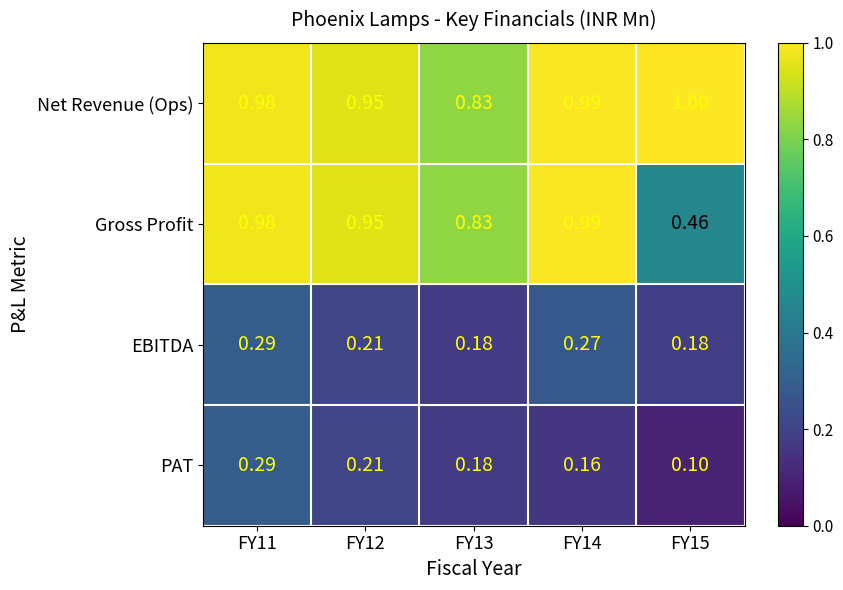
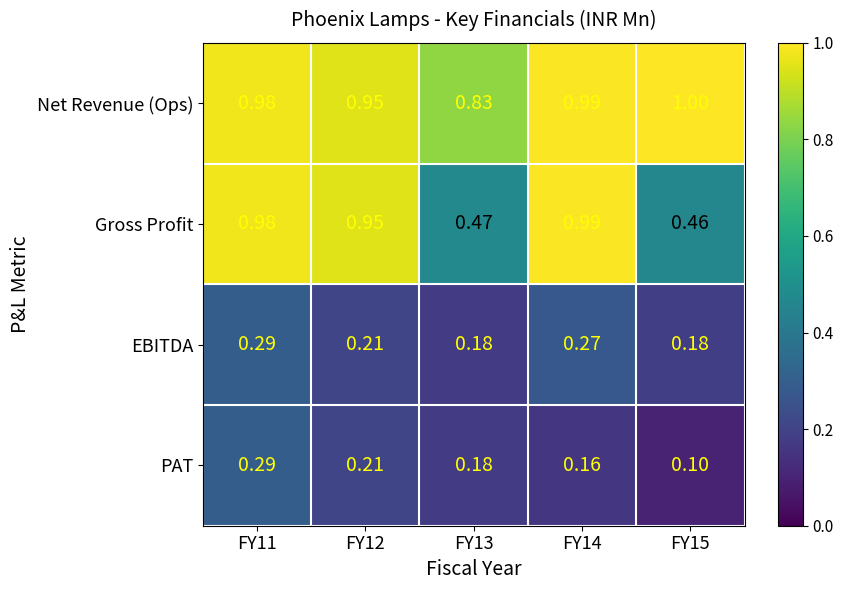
  {
    "Net Revenue (Ops)": {
      "FY13": 0.83
    },
    "Gross Profit": {
-     "FY13": 0.83,
+     "FY13": 0.47,
      "FY15": 0.46
    },
    "EBITDA": {
      "FY11": 0.29,
      "FY12": 0.21,
      "FY13": 0.18,
      "FY14": 0.27,
      "FY15": 0.18
    },
    "PAT": {
      "FY11": 0.29,
      "FY12": 0.21,
      "FY13": 0.18,
      "FY14": 0.16,
      "FY15": 0.10
    }
  }
